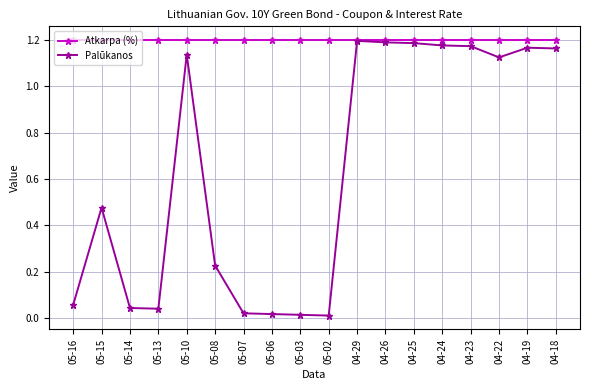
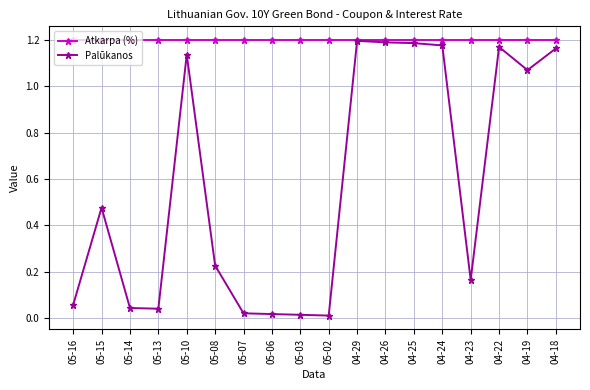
  {
    "Atkarpa (%)": {
      "05-13": 1.20,
      "05-10": 1.20,
      "05-08": 1.20,
      "05-07": 1.20,
      "05-06": 1.20,
      "05-03": 1.20,
      "05-02": 1.20,
      "04-25": 1.20,
      "04-24": 1.20,
      "04-23": 1.20,
      "04-22": 1.20,
      "04-19": 1.20,
      "04-18": 1.20
    },
    "Palūkanos": {
      "05-16": 0.06,
      "05-15": 0.48,
      "05-14": 0.04,
      "05-13": 0.04,
      "05-10": 1.14,
      "05-08": 0.23,
      "05-07": 0.02,
      "05-06": 0.02,
      "05-03": 0.01,
      "05-02": 0.01,
      "04-25": 1.19,
      "04-24": 1.18,
-     "04-23": 1.17,
-     "04-22": 1.13,
-     "04-19": 1.17,
+     "04-23": 0.16,
+     "04-22": 1.17,
+     "04-19": 1.07,
      "04-18": 1.16
    }
  }
